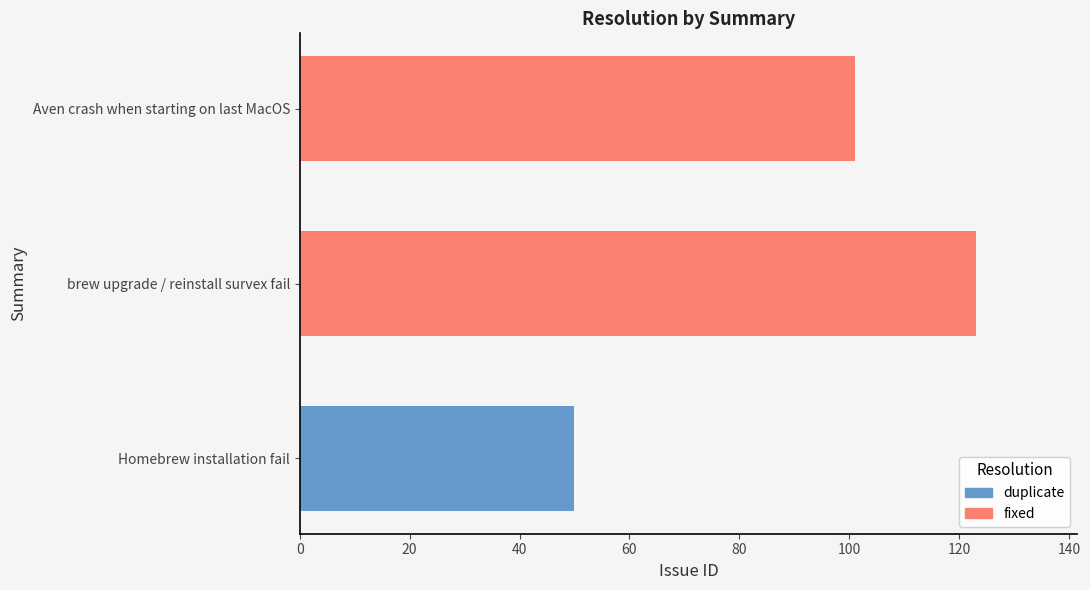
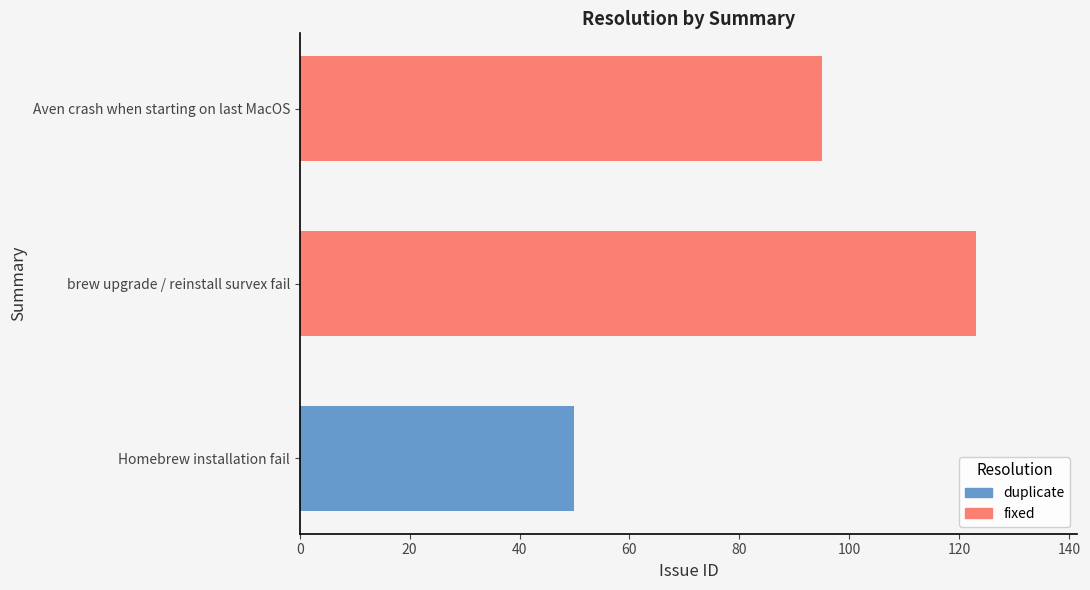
  {
    "duplicate": {
      "Aven crash when starting on last MacOS": 0,
      "brew upgrade / reinstall survex fail": 0,
      "Homebrew installation fail": 50
    },
    "fixed": {
-     "Aven crash when starting on last MacOS": 101,
+     "Aven crash when starting on last MacOS": 95,
      "brew upgrade / reinstall survex fail": 123,
      "Homebrew installation fail": 0
    }
  }
